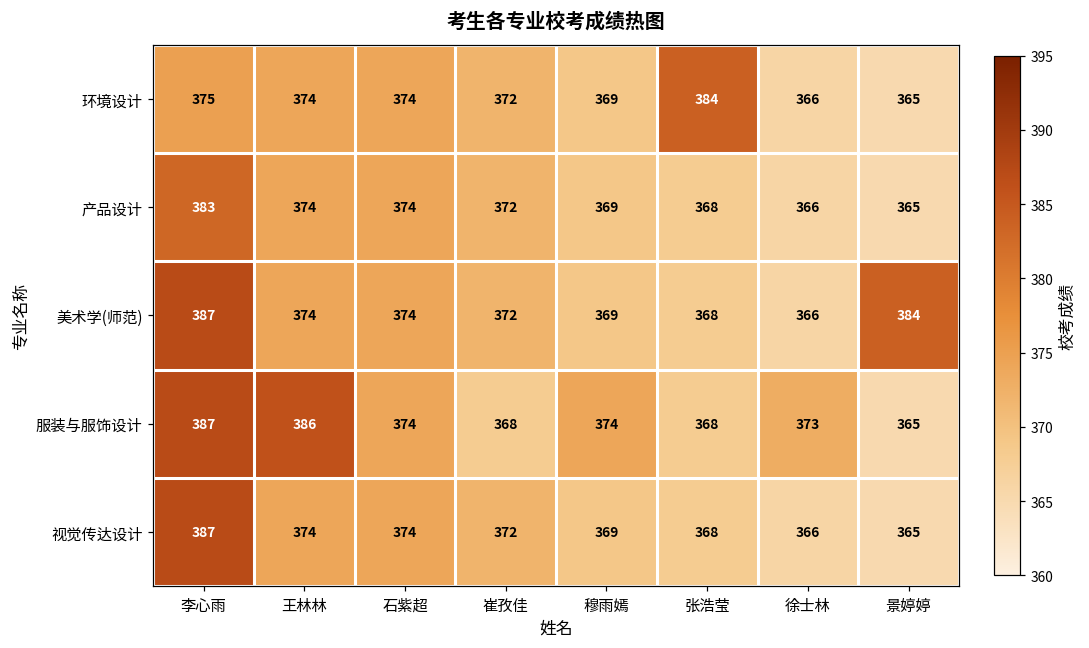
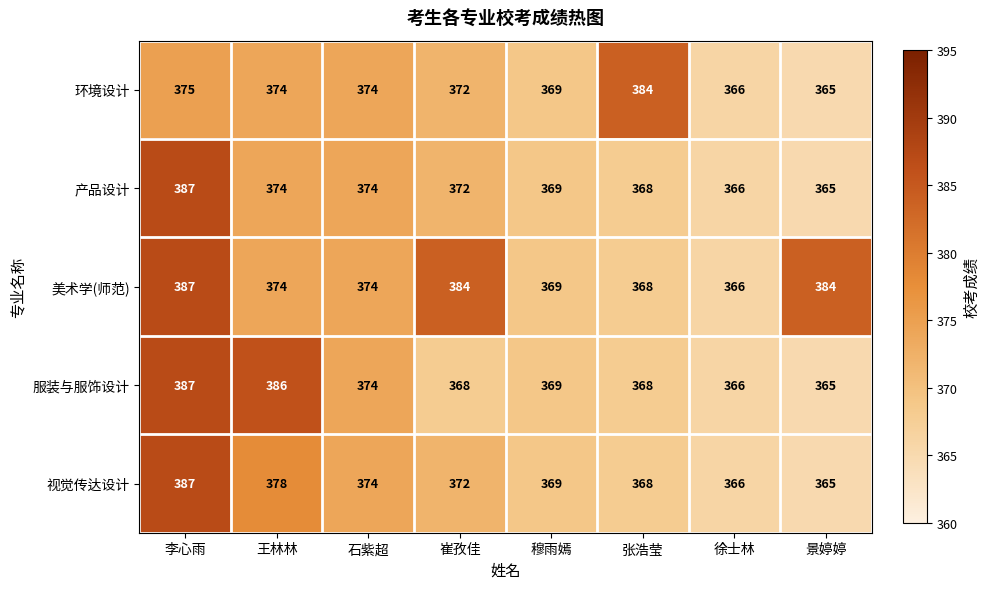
  {
    "环境设计": {
      "李心雨": 375,
      "王林林": 374,
      "石紫超": 374,
      "崔孜佳": 372,
      "穆雨嫣": 369,
      "张浩莹": 384,
      "徐士林": 366,
      "景婷婷": 365
    },
    "产品设计": {
-     "李心雨": 383,
+     "李心雨": 387,
      "王林林": 374,
      "石紫超": 374,
      "崔孜佳": 372,
      "穆雨嫣": 369,
      "张浩莹": 368,
      "徐士林": 366,
      "景婷婷": 365
    },
    "美术学(师范)": {
      "李心雨": 387,
      "王林林": 374,
      "石紫超": 374,
-     "崔孜佳": 372,
+     "崔孜佳": 384,
      "穆雨嫣": 369,
      "张浩莹": 368,
      "徐士林": 366,
      "景婷婷": 384
    },
    "服装与服饰设计": {
      "李心雨": 387,
      "王林林": 386,
      "石紫超": 374,
      "崔孜佳": 368,
-     "穆雨嫣": 374,
+     "穆雨嫣": 369,
      "张浩莹": 368,
-     "徐士林": 373,
+     "徐士林": 366,
      "景婷婷": 365
    },
    "视觉传达设计": {
      "李心雨": 387,
-     "王林林": 374,
+     "王林林": 378,
      "石紫超": 374,
      "崔孜佳": 372,
      "穆雨嫣": 369,
      "张浩莹": 368,
      "徐士林": 366,
      "景婷婷": 365
    }
  }
